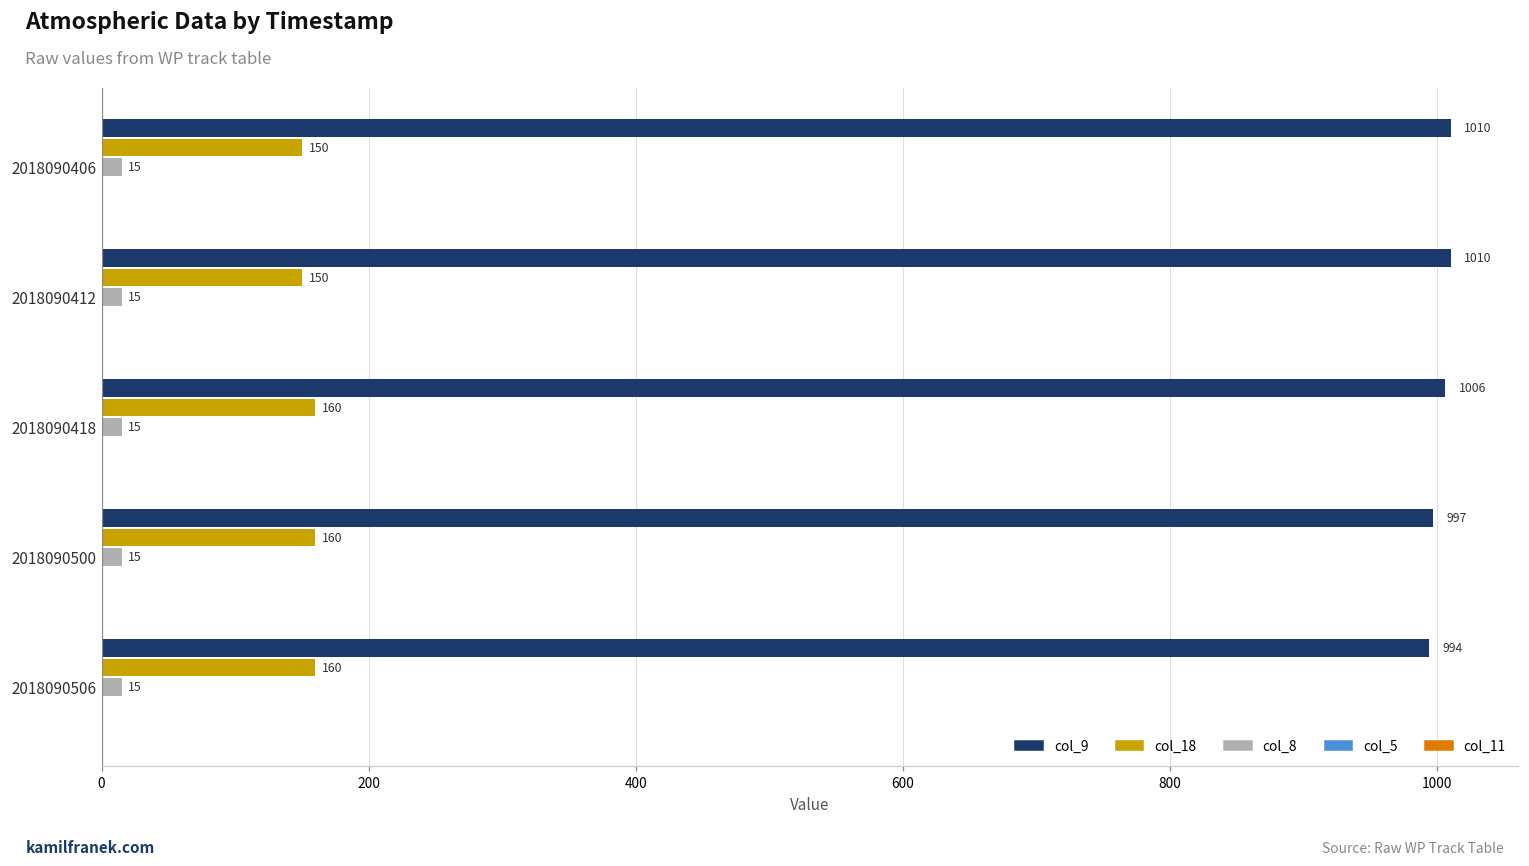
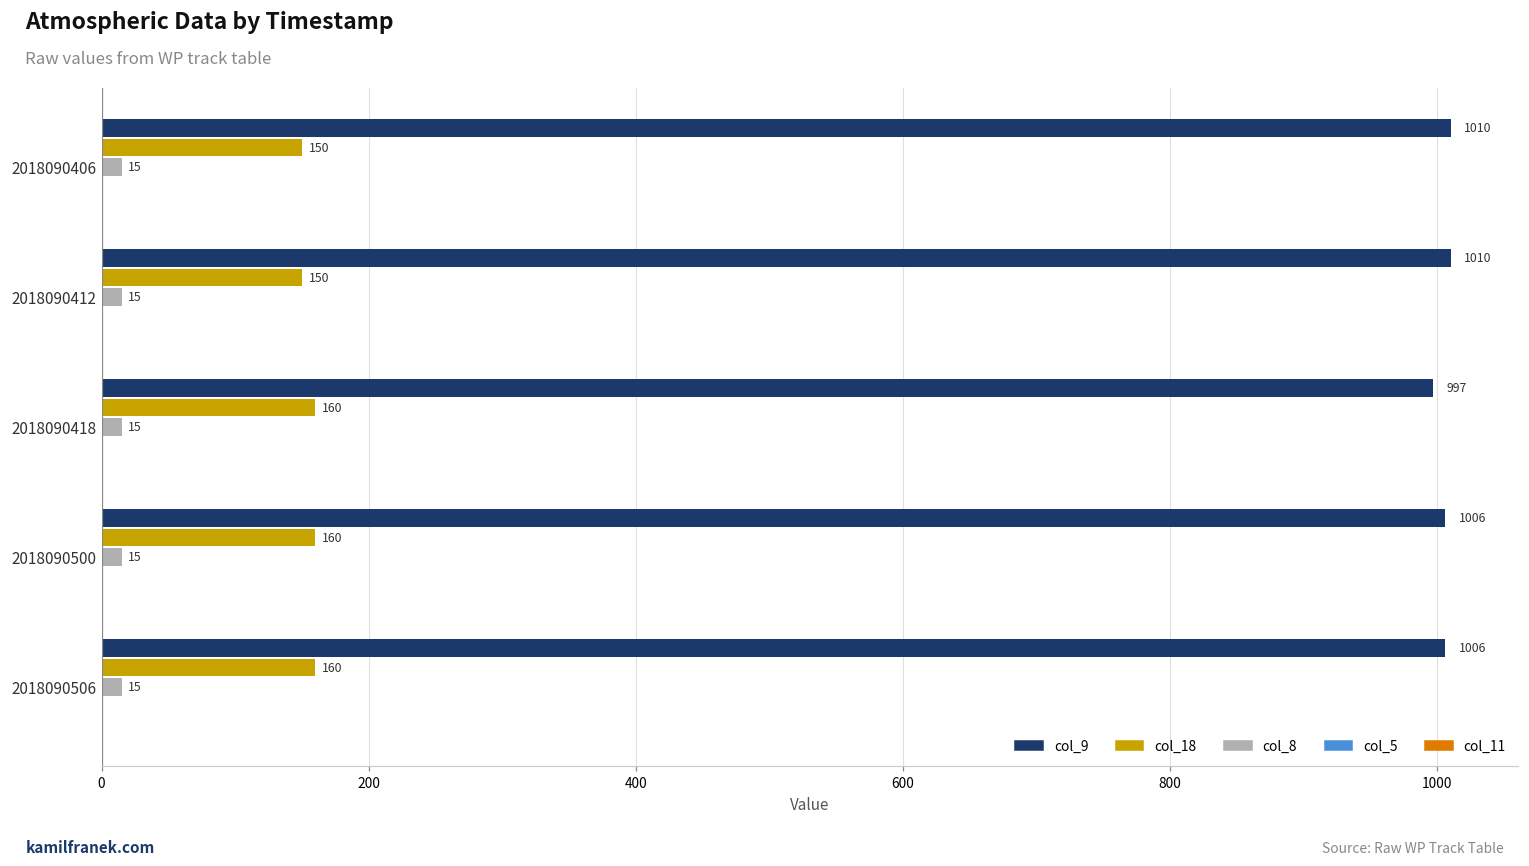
  {
    "col_9": {
      "2018090406": 1010,
      "2018090412": 1010,
-     "2018090418": 1006,
-     "2018090500": 997,
-     "2018090506": 994
+     "2018090418": 997,
+     "2018090500": 1006,
+     "2018090506": 1006
    },
    "col_8": {
      "2018090406": 15,
      "2018090412": 15,
      "2018090418": 15,
      "2018090500": 15,
      "2018090506": 15
    },
    "col_5": {
      "2018090406": 0,
      "2018090412": 0,
      "2018090418": 0,
      "2018090500": 0,
      "2018090506": 0
    }
  }
